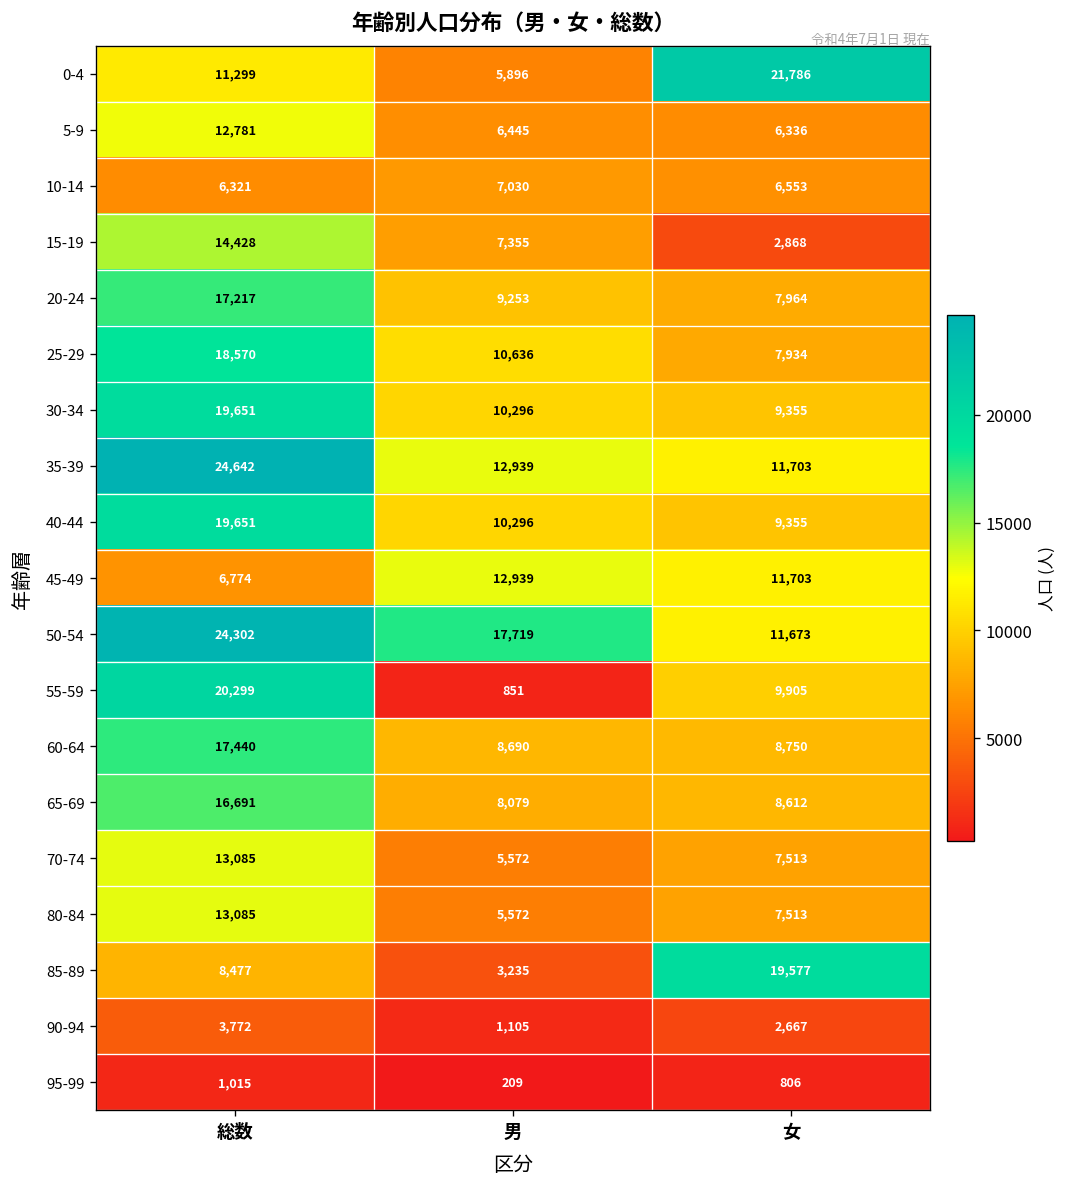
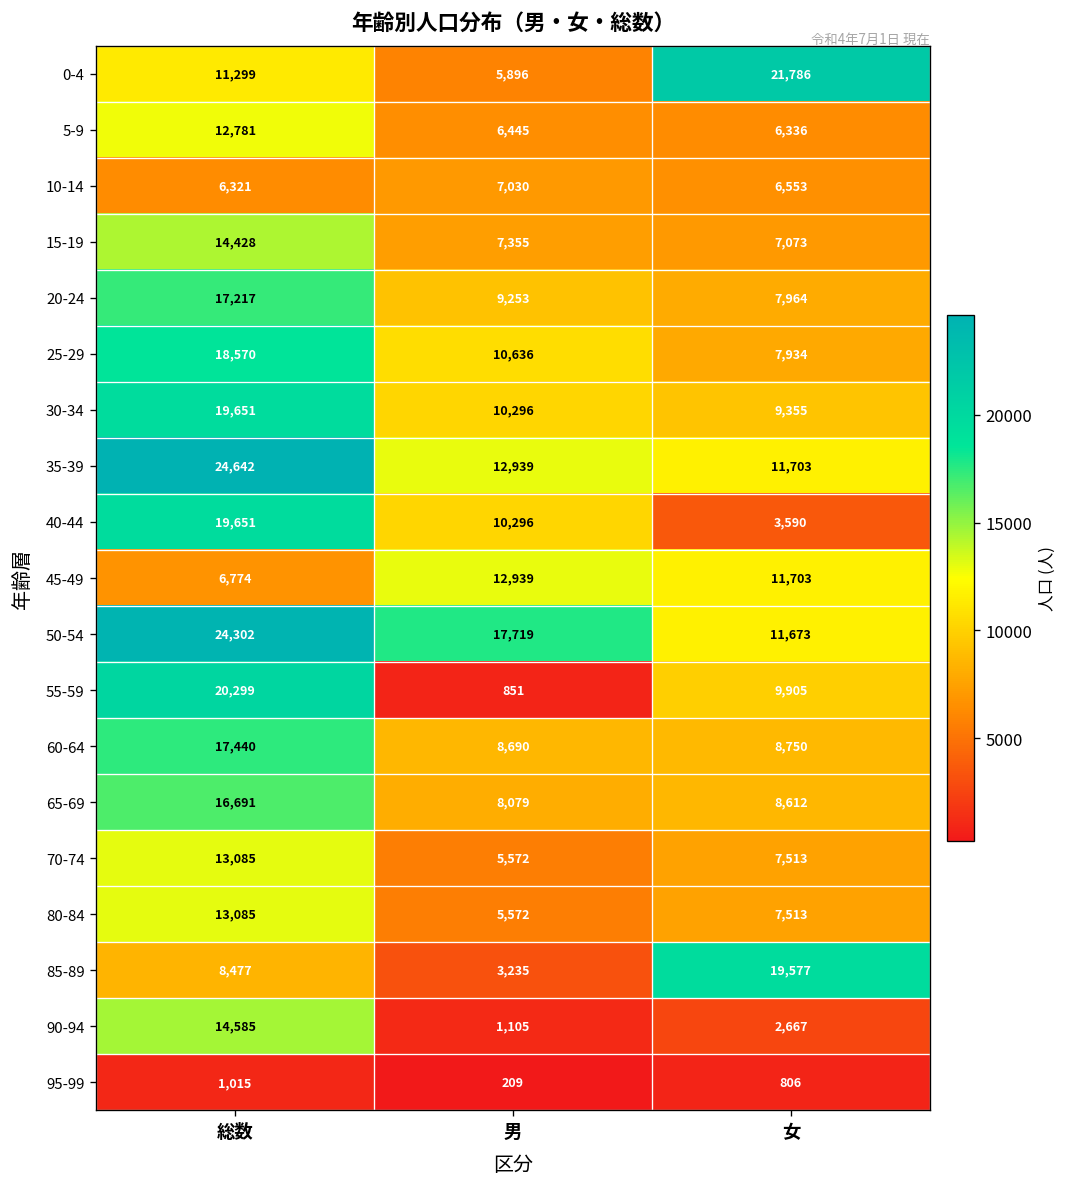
  {
    "0-4": {
      "総数": "11,299",
      "男": "5,896",
      "女": "21,786"
    },
    "5-9": {
      "総数": "12,781",
      "男": "6,445",
      "女": "6,336"
    },
    "10-14": {
      "総数": "6,321",
      "男": "7,030",
      "女": "6,553"
    },
    "15-19": {
      "総数": "14,428",
      "男": "7,355",
-     "女": "2,868"
+     "女": "7,073"
    },
    "20-24": {
      "総数": "17,217",
      "男": "9,253",
      "女": "7,964"
    },
    "25-29": {
      "総数": "18,570",
      "男": "10,636",
      "女": "7,934"
    },
    "30-34": {
      "総数": "19,651",
      "男": "10,296",
      "女": "9,355"
    },
    "35-39": {
      "総数": "24,642",
      "男": "12,939",
      "女": "11,703"
    },
    "40-44": {
      "総数": "19,651",
      "男": "10,296",
-     "女": "9,355"
+     "女": "3,590"
    },
    "45-49": {
      "総数": "6,774",
      "男": "12,939",
      "女": "11,703"
    },
    "50-54": {
      "総数": "24,302",
      "男": "17,719",
      "女": "11,673"
    },
    "55-59": {
      "総数": "20,299",
      "男": "851",
      "女": "9,905"
    },
    "60-64": {
      "総数": "17,440",
      "男": "8,690",
      "女": "8,750"
    },
    "65-69": {
      "総数": "16,691",
      "男": "8,079",
      "女": "8,612"
    },
    "70-74": {
      "総数": "13,085",
      "男": "5,572",
      "女": "7,513"
    },
    "80-84": {
      "総数": "13,085",
      "男": "5,572",
      "女": "7,513"
    },
    "85-89": {
      "総数": "8,477",
      "男": "3,235",
      "女": "19,577"
    },
    "90-94": {
-     "総数": "3,772",
+     "総数": "14,585",
      "男": "1,105",
      "女": "2,667"
    },
    "95-99": {
      "総数": "1,015",
      "男": "209",
      "女": "806"
    }
  }
